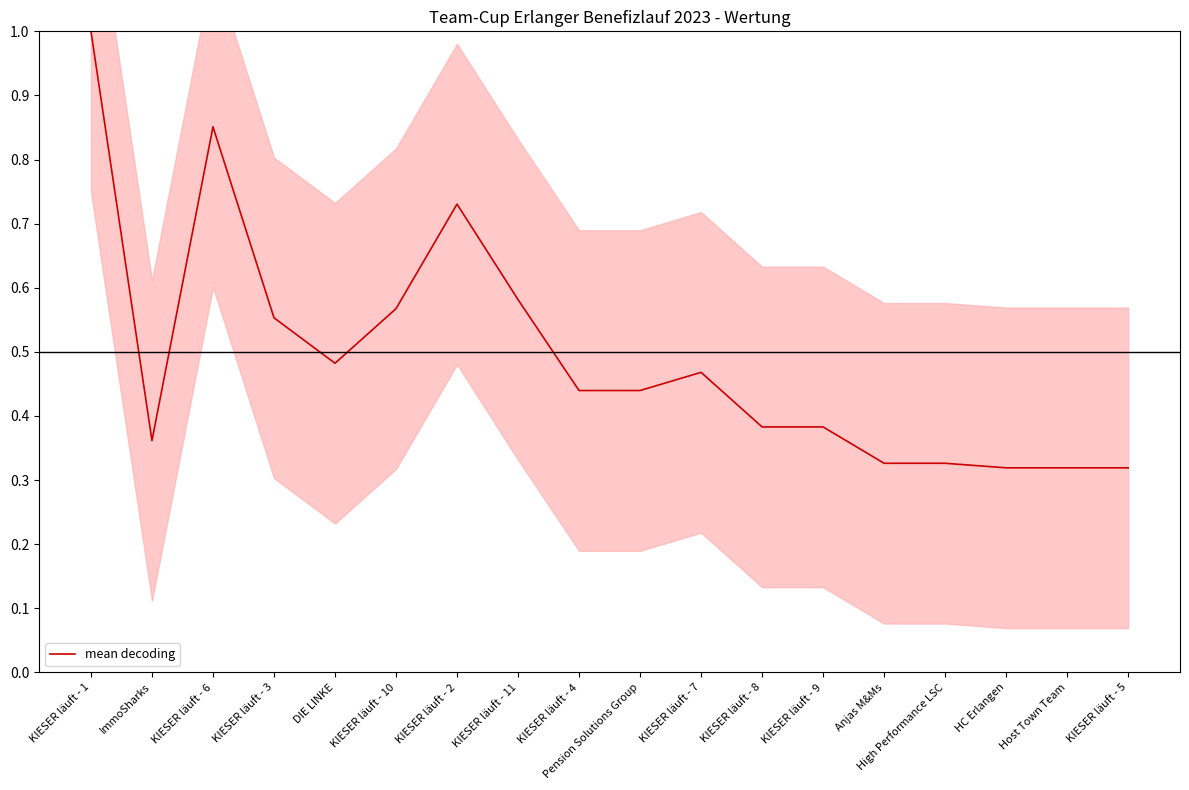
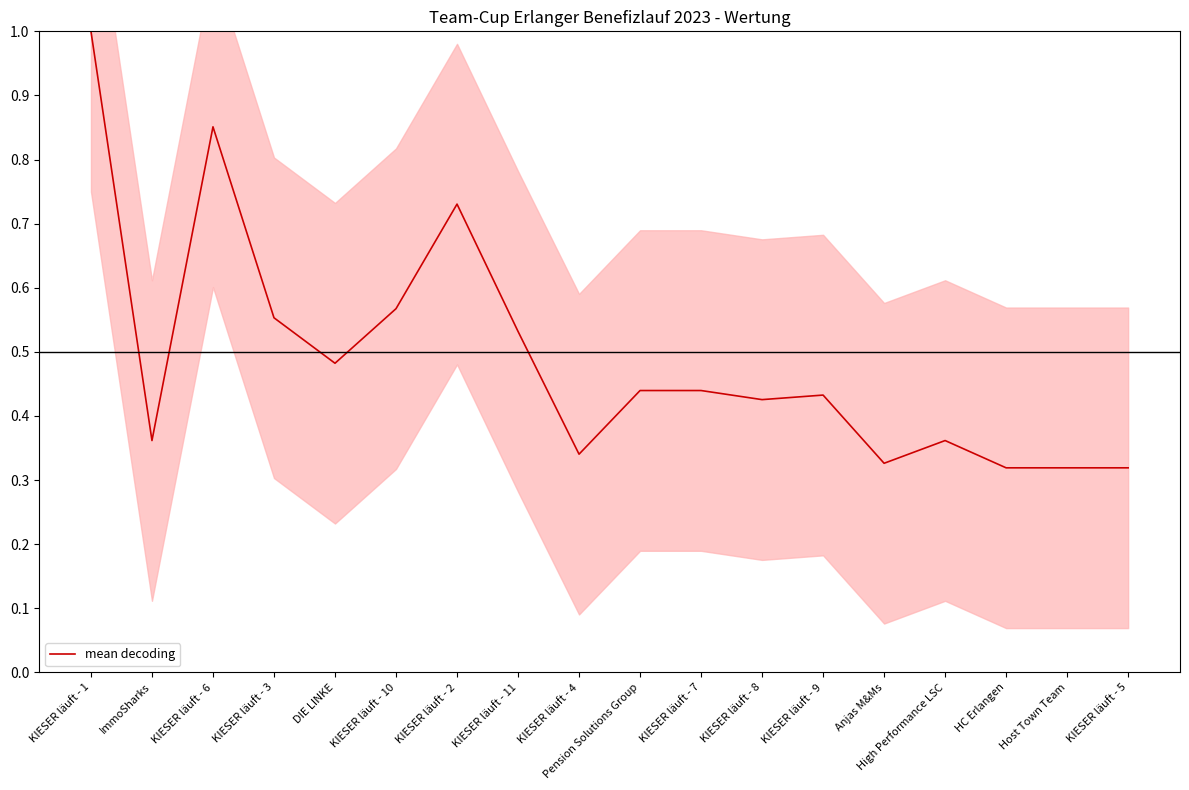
  {
    "mean decoding": {
      "KIESER läuft - 1": 1.00,
      "ImmoSharks": 0.36,
      "KIESER läuft - 6": 0.85,
      "KIESER läuft - 3": 0.55,
      "DIE LINKE": 0.48,
      "KIESER läuft - 10": 0.57,
      "KIESER läuft - 2": 0.73,
-     "KIESER läuft - 11": 0.58,
-     "KIESER läuft - 4": 0.44,
+     "KIESER läuft - 11": 0.53,
+     "KIESER läuft - 4": 0.34,
      "Pension Solutions Group": 0.44,
-     "KIESER läuft - 7": 0.47,
-     "KIESER läuft - 8": 0.38,
-     "KIESER läuft - 9": 0.38,
+     "KIESER läuft - 7": 0.44,
+     "KIESER läuft - 8": 0.43,
+     "KIESER läuft - 9": 0.43,
      "Anjas M&Ms": 0.33,
-     "High Performance LSC": 0.33,
+     "High Performance LSC": 0.36,
      "HC Erlangen": 0.32,
      "Host Town Team": 0.32,
      "KIESER läuft - 5": 0.32
    }
  }
